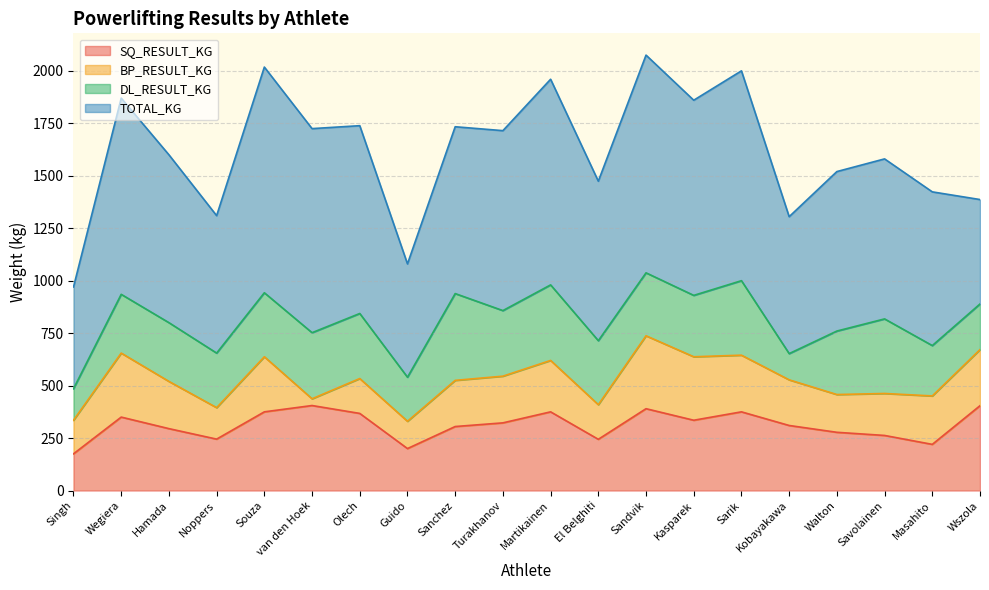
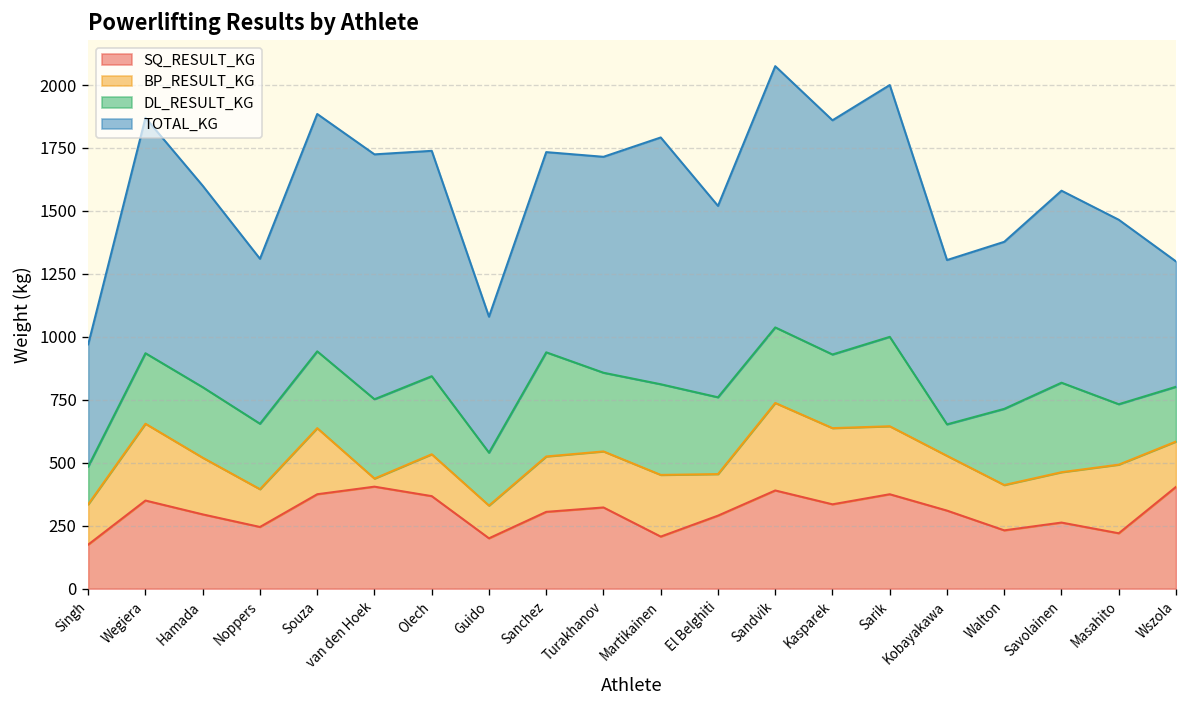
  {
    "SQ_RESULT_KG": {
      "Singh": 180,
      "Wegiera": 350,
      "Hamada": 300,
      "Noppers": 250,
      "Souza": 380,
      "van den Hoek": 410,
      "Olech": 370,
      "Guido": 200,
      "Sanchez": 310,
      "Turakhanov": 320,
-     "Martikainen": 380,
-     "El Belghiti": 240,
+     "Martikainen": 210,
+     "El Belghiti": 290,
      "Sandvik": 390,
      "Kasparek": 340,
      "Sarik": 380,
      "Kobayakawa": 310,
-     "Walton": 280,
+     "Walton": 230,
      "Savolainen": 260,
      "Masahito": 220,
      "Wszola": 400
    },
    "BP_RESULT_KG": {
      "Singh": 160,
      "Wegiera": 310,
      "Hamada": 230,
      "Noppers": 150,
      "Souza": 260,
      "van den Hoek": 30,
      "Olech": 170,
      "Guido": 130,
      "Sanchez": 220,
      "Turakhanov": 220,
      "Martikainen": 250,
      "El Belghiti": 170,
      "Sandvik": 350,
      "Kasparek": 300,
      "Sarik": 270,
      "Kobayakawa": 220,
      "Walton": 180,
      "Savolainen": 200,
-     "Masahito": 230,
-     "Wszola": 270
+     "Masahito": 270,
+     "Wszola": 180
    },
    "DL_RESULT_KG": {
      "Singh": 150,
      "Wegiera": 280,
      "Hamada": 280,
      "Noppers": 260,
      "Souza": 310,
      "van den Hoek": 320,
      "Olech": 310,
      "Guido": 210,
      "Sanchez": 410,
      "Turakhanov": 310,
      "Martikainen": 360,
      "El Belghiti": 310,
      "Sandvik": 300,
      "Kasparek": 290,
      "Sarik": 360,
      "Kobayakawa": 130,
      "Walton": 300,
      "Savolainen": 360,
      "Masahito": 240,
      "Wszola": 220
    },
    "TOTAL_KG": {
      "Singh": 490,
      "Hamada": 800,
      "Noppers": 660,
-     "Souza": 1080,
+     "Souza": 940,
      "van den Hoek": 970,
      "Olech": 900,
      "Guido": 540,
      "Sanchez": 790,
      "Turakhanov": 860,
      "Martikainen": 980,
      "El Belghiti": 760,
      "Sandvik": 1040,
      "Kasparek": 930,
      "Sarik": 1000,
      "Kobayakawa": 650,
-     "Walton": 760,
+     "Walton": 660,
      "Savolainen": 760,
      "Masahito": 730,
      "Wszola": 500
    }
  }
